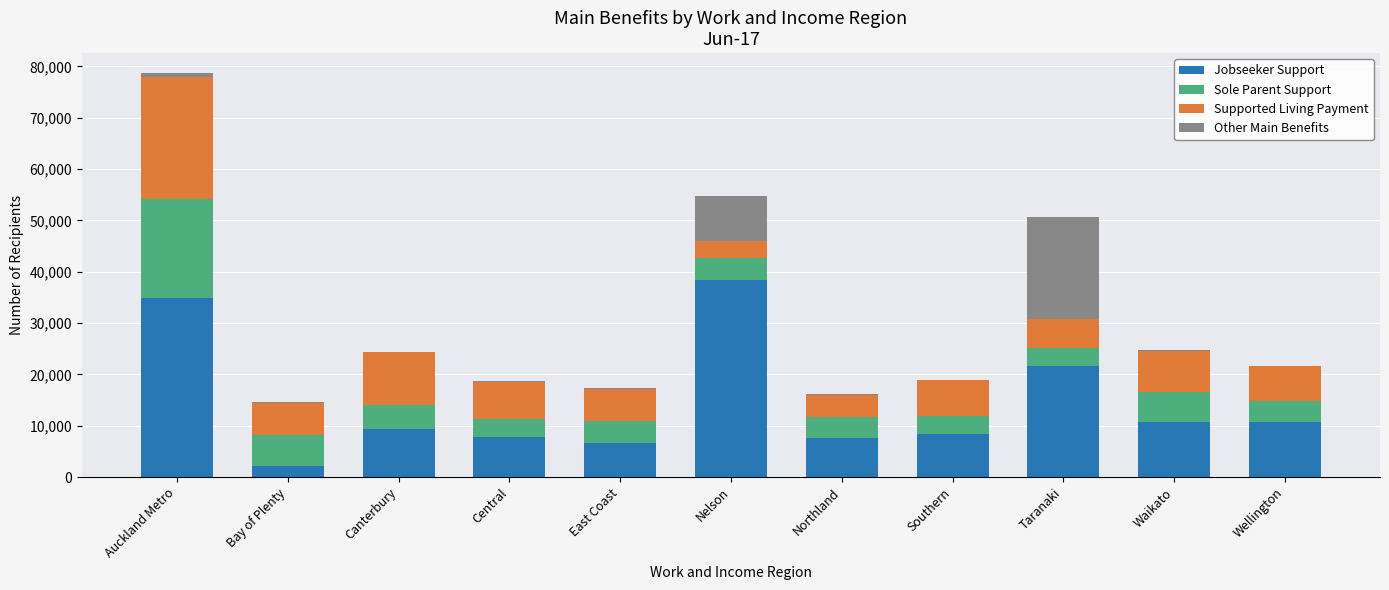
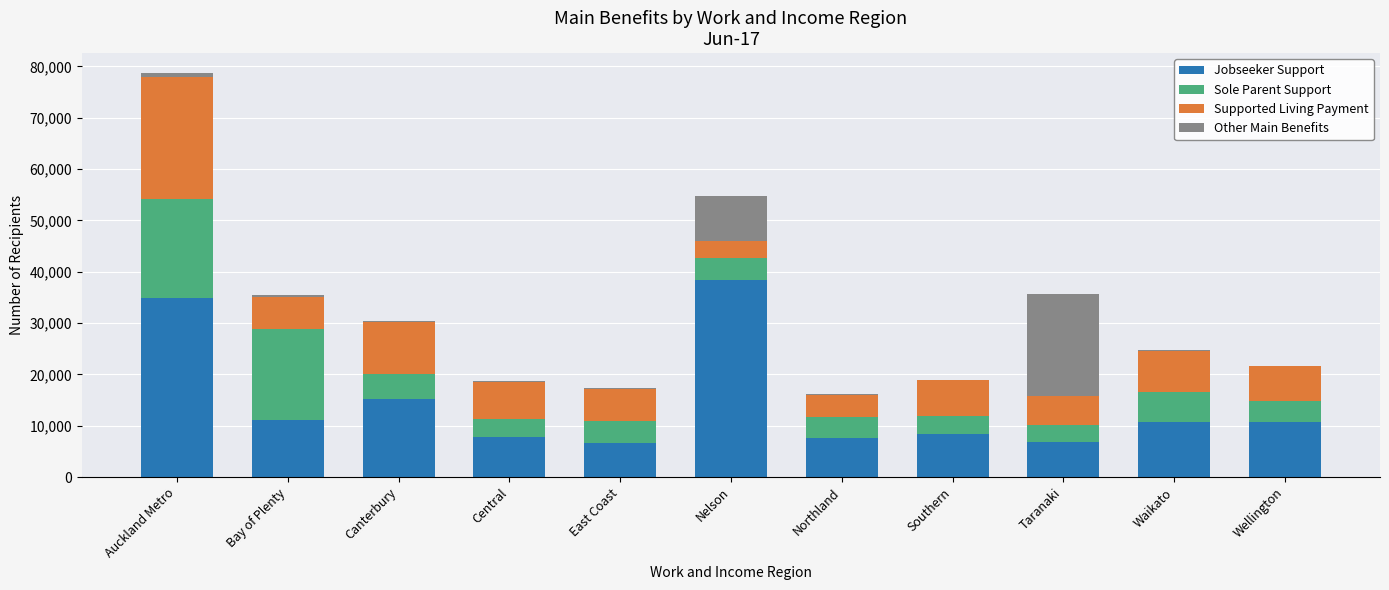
  {
    "Jobseeker Support": {
      "Auckland Metro": "35,000",
-     "Bay of Plenty": "2,000",
-     "Canterbury": "9,000",
+     "Bay of Plenty": "11,000",
+     "Canterbury": "15,000",
      "Central": "8,000",
      "East Coast": "7,000",
      "Nelson": "38,000",
      "Northland": "8,000",
      "Southern": "8,000",
-     "Taranaki": "22,000",
+     "Taranaki": "7,000",
      "Waikato": "11,000",
      "Wellington": "11,000"
    },
    "Sole Parent Support": {
      "Auckland Metro": "19,000",
-     "Bay of Plenty": "6,000",
+     "Bay of Plenty": "18,000",
      "Canterbury": "5,000",
      "Central": "4,000",
      "East Coast": "4,000",
      "Nelson": "4,000",
      "Northland": "4,000",
      "Southern": "3,000",
      "Taranaki": "3,000",
      "Waikato": "6,000",
      "Wellington": "4,000"
    },
    "Supported Living Payment": {
      "Auckland Metro": "24,000",
      "Bay of Plenty": "6,000",
      "Canterbury": "10,000",
      "Central": "7,000",
      "East Coast": "6,000",
      "Nelson": "3,000",
      "Northland": "4,000",
      "Southern": "7,000",
      "Taranaki": "6,000",
      "Waikato": "8,000",
      "Wellington": "7,000"
    },
    "Other Main Benefits": {
      "Auckland Metro": "1,000",
      "Nelson": "9,000",
      "Taranaki": "20,000"
    }
  }
